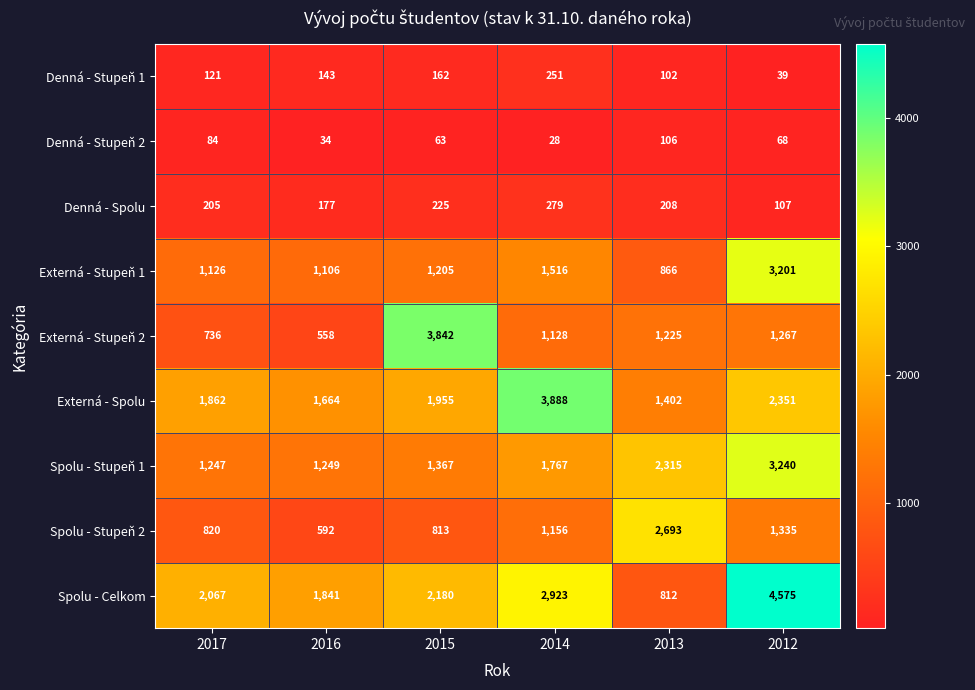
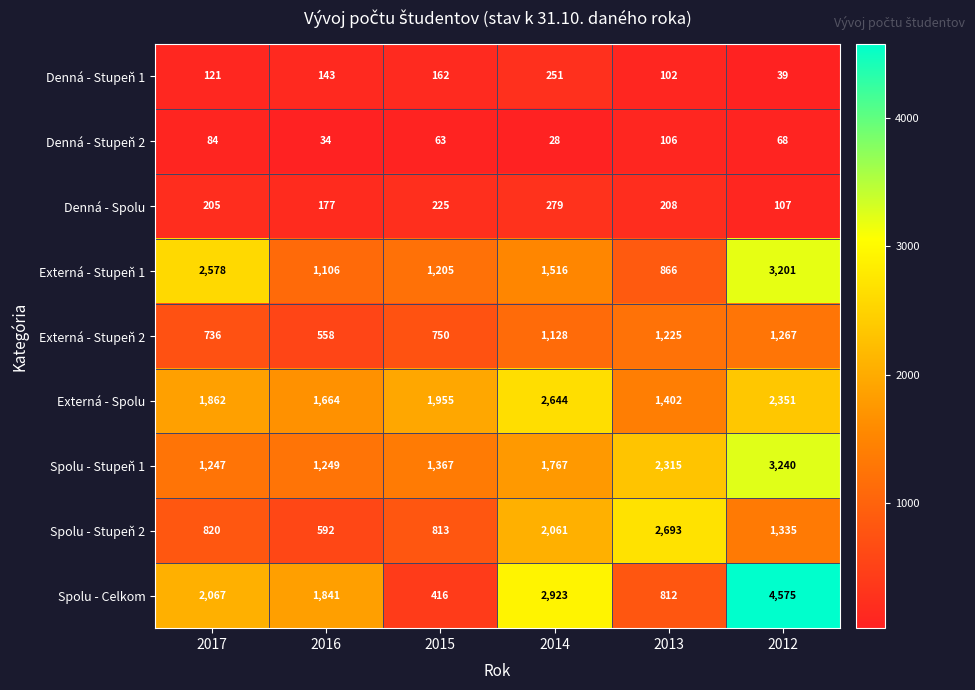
  {
    "Denná - Stupeň 1": {
      "2017": "121",
      "2016": "143",
      "2015": "162",
      "2014": "251",
      "2013": "102",
      "2012": "39"
    },
    "Denná - Stupeň 2": {
      "2017": "84",
      "2016": "34",
      "2015": "63",
      "2014": "28",
      "2013": "106",
      "2012": "68"
    },
    "Denná - Spolu": {
      "2017": "205",
      "2016": "177",
      "2015": "225",
      "2014": "279",
      "2013": "208",
      "2012": "107"
    },
    "Externá - Stupeň 1": {
-     "2017": "1,126",
+     "2017": "2,578",
      "2016": "1,106",
      "2015": "1,205",
      "2014": "1,516",
      "2013": "866",
      "2012": "3,201"
    },
    "Externá - Stupeň 2": {
      "2017": "736",
      "2016": "558",
-     "2015": "3,842",
+     "2015": "750",
      "2014": "1,128",
      "2013": "1,225",
      "2012": "1,267"
    },
    "Externá - Spolu": {
      "2017": "1,862",
      "2016": "1,664",
      "2015": "1,955",
-     "2014": "3,888",
+     "2014": "2,644",
      "2013": "1,402",
      "2012": "2,351"
    },
    "Spolu - Stupeň 1": {
      "2017": "1,247",
      "2016": "1,249",
      "2015": "1,367",
      "2014": "1,767",
      "2013": "2,315",
      "2012": "3,240"
    },
    "Spolu - Stupeň 2": {
      "2017": "820",
      "2016": "592",
      "2015": "813",
-     "2014": "1,156",
+     "2014": "2,061",
      "2013": "2,693",
      "2012": "1,335"
    },
    "Spolu - Celkom": {
      "2017": "2,067",
      "2016": "1,841",
-     "2015": "2,180",
+     "2015": "416",
      "2014": "2,923",
      "2013": "812",
      "2012": "4,575"
    }
  }
